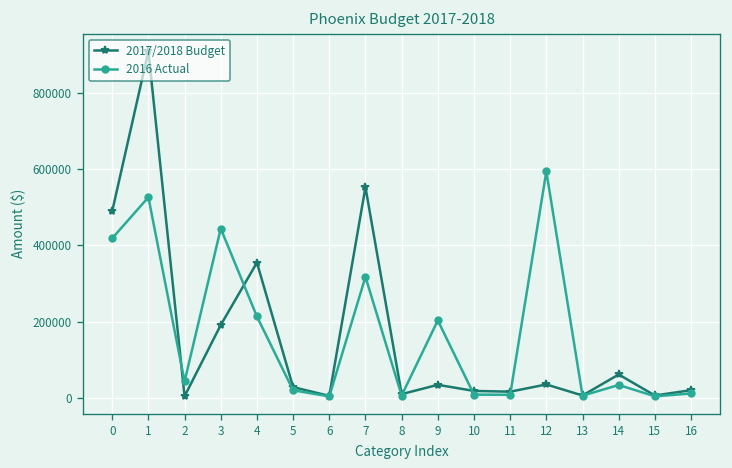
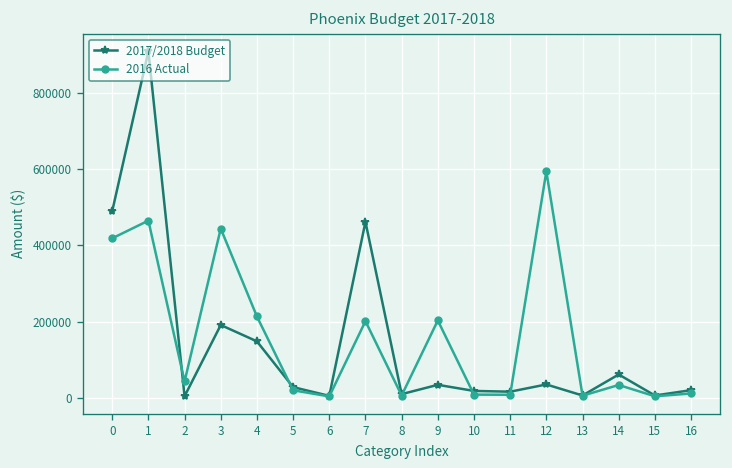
  {
    "2017/2018 Budget": {
      "0": 490000,
      "2": 0,
      "3": 190000,
-     "4": 350000,
+     "4": 150000,
      "5": 30000,
-     "7": 550000,
+     "7": 460000,
      "9": 30000,
      "10": 20000,
      "11": 20000,
      "12": 40000,
      "14": 60000,
      "16": 20000
    },
    "2016 Actual": {
      "0": 420000,
-     "1": 530000,
+     "1": 470000,
      "2": 40000,
      "3": 440000,
      "4": 210000,
      "5": 20000,
-     "7": 320000,
+     "7": 200000,
      "9": 200000,
      "10": 10000,
      "11": 10000,
      "12": 590000,
      "14": 30000,
      "16": 10000
    }
  }
